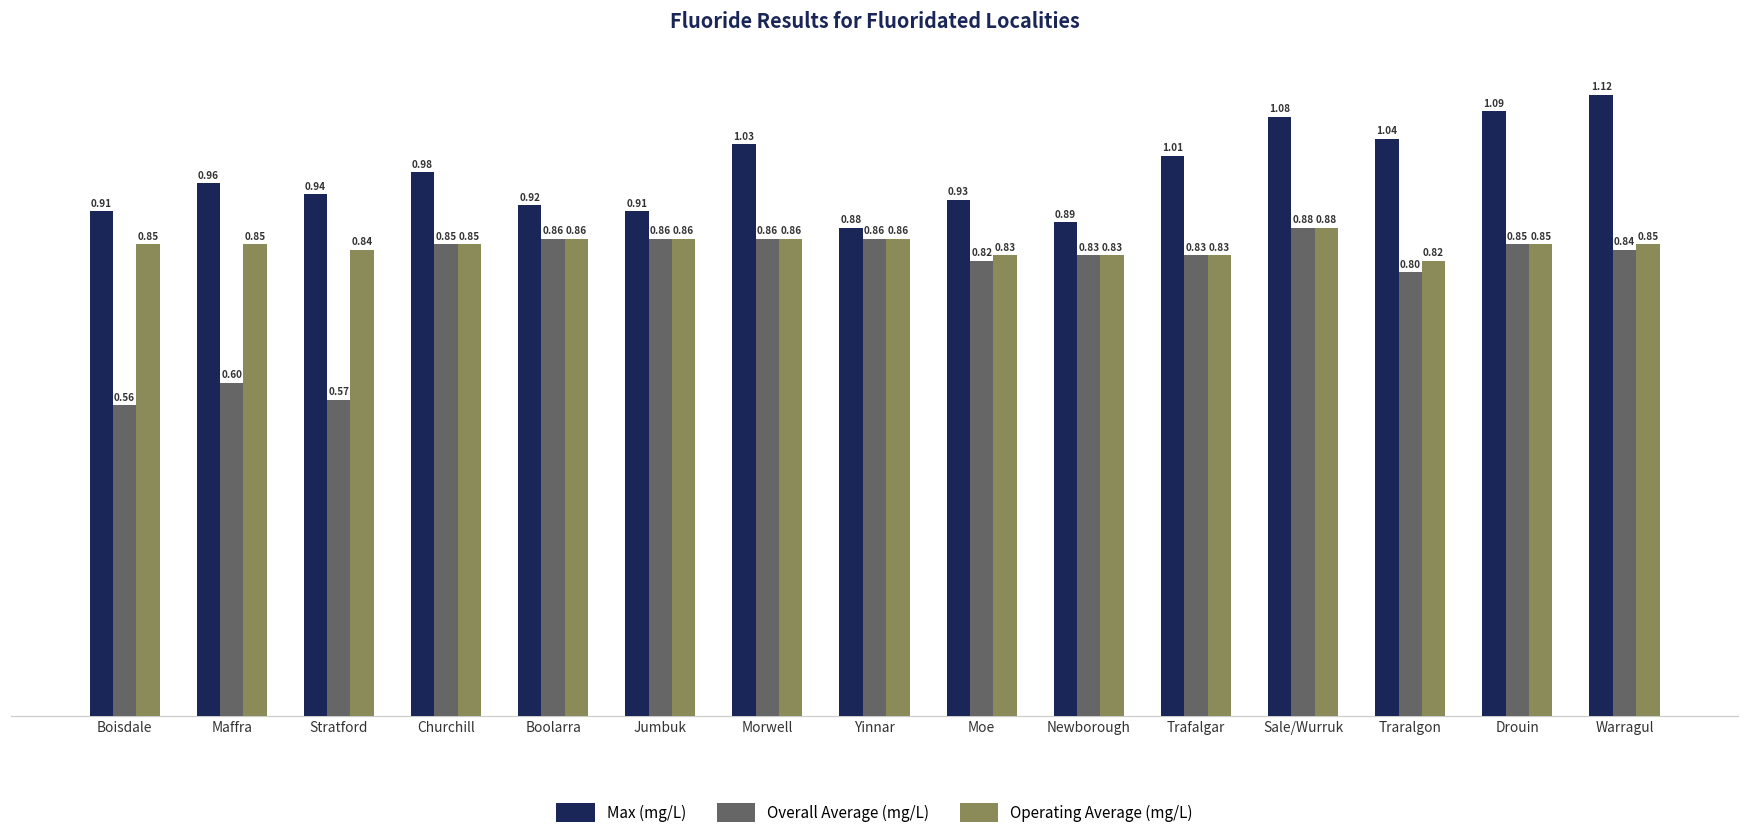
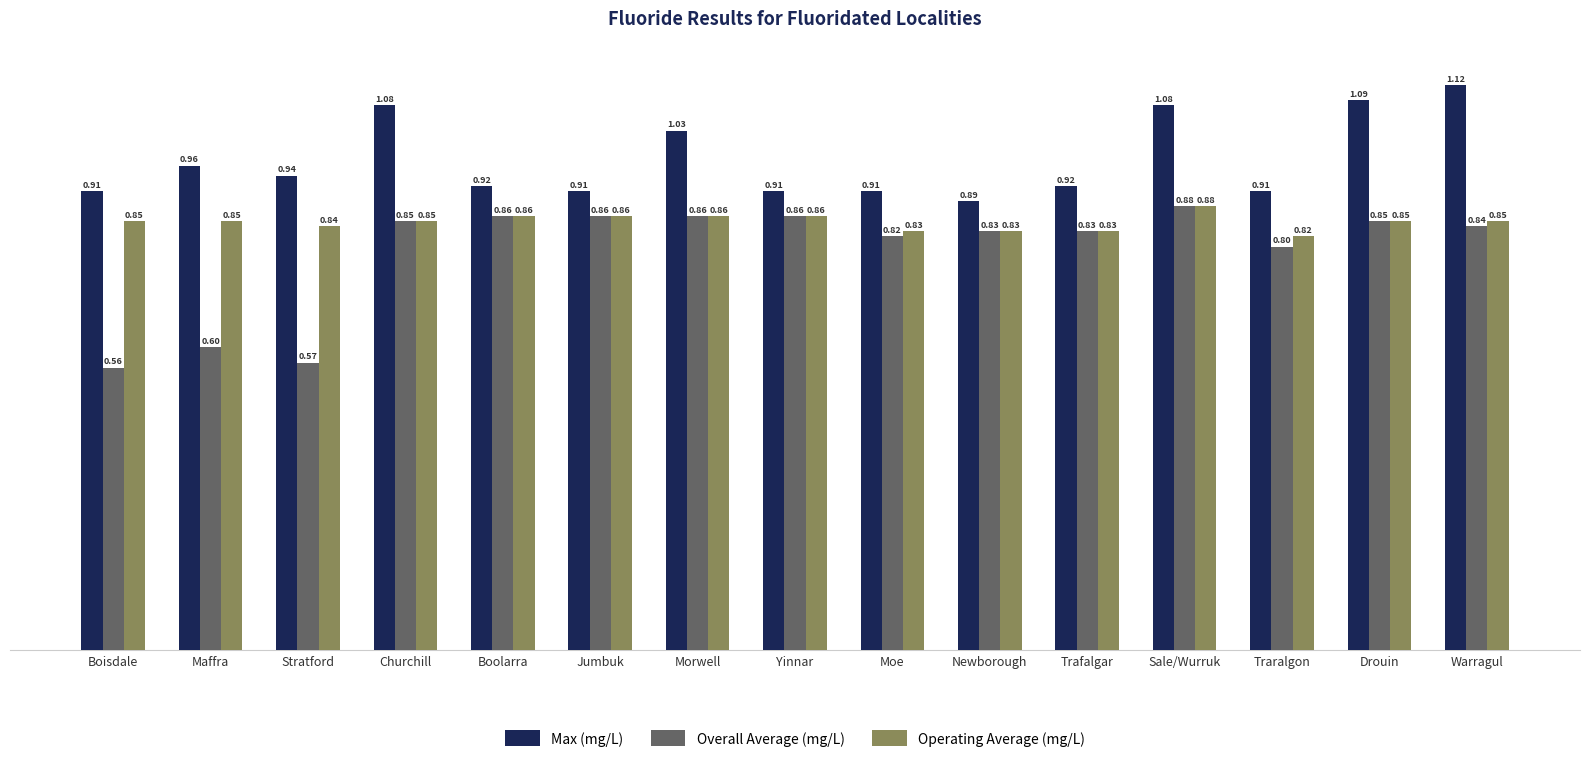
  {
    "Max (mg/L)": {
      "Boisdale": 0.91,
      "Maffra": 0.96,
      "Stratford": 0.94,
-     "Churchill": 0.98,
+     "Churchill": 1.08,
      "Boolarra": 0.92,
      "Jumbuk": 0.91,
      "Morwell": 1.03,
-     "Yinnar": 0.88,
-     "Moe": 0.93,
+     "Yinnar": 0.91,
+     "Moe": 0.91,
      "Newborough": 0.89,
-     "Trafalgar": 1.01,
+     "Trafalgar": 0.92,
      "Sale/Wurruk": 1.08,
-     "Traralgon": 1.04,
+     "Traralgon": 0.91,
      "Drouin": 1.09,
      "Warragul": 1.12
    }
  }
